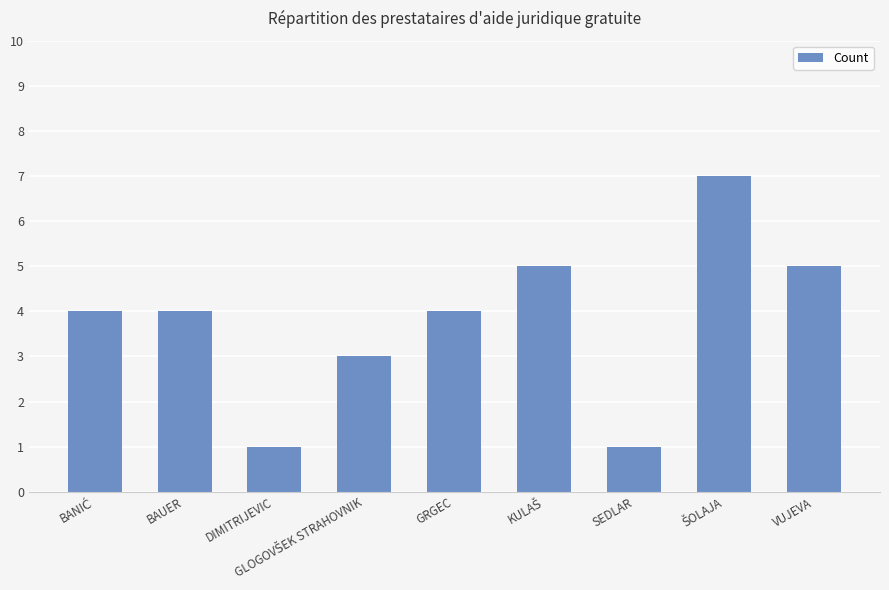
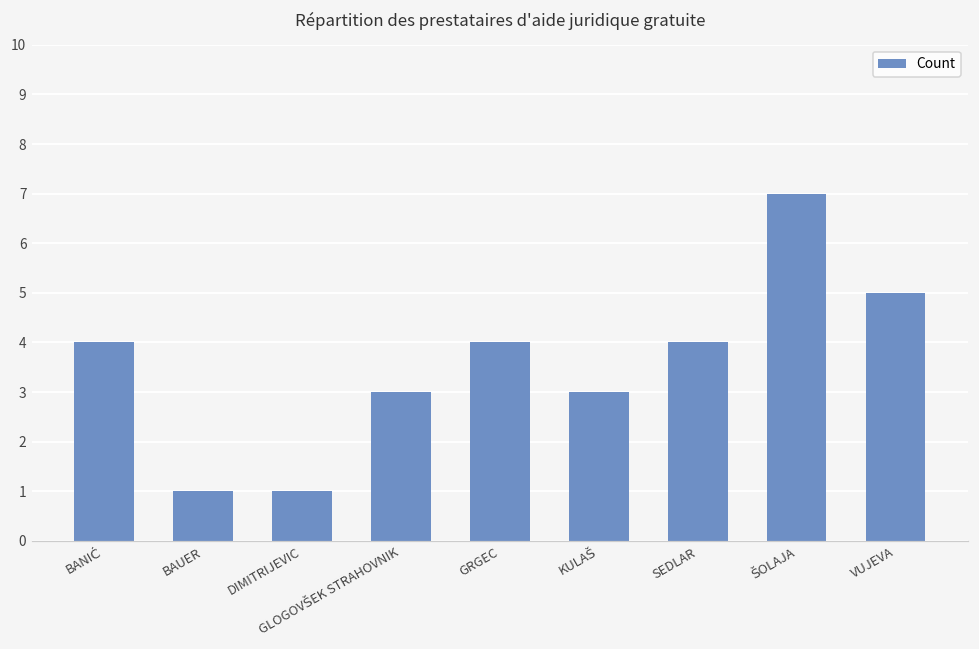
  {
    "BANIĆ": 4,
-   "BAUER": 4,
+   "BAUER": 1,
    "DIMITRIJEVIC": 1,
    "GLOGOVŠEK STRAHOVNIK": 3,
    "GRGEC": 4,
-   "KULAŠ": 5,
-   "SEDLAR": 1,
+   "KULAŠ": 3,
+   "SEDLAR": 4,
    "ŠOLAJA": 7,
    "VUJEVA": 5
  }
